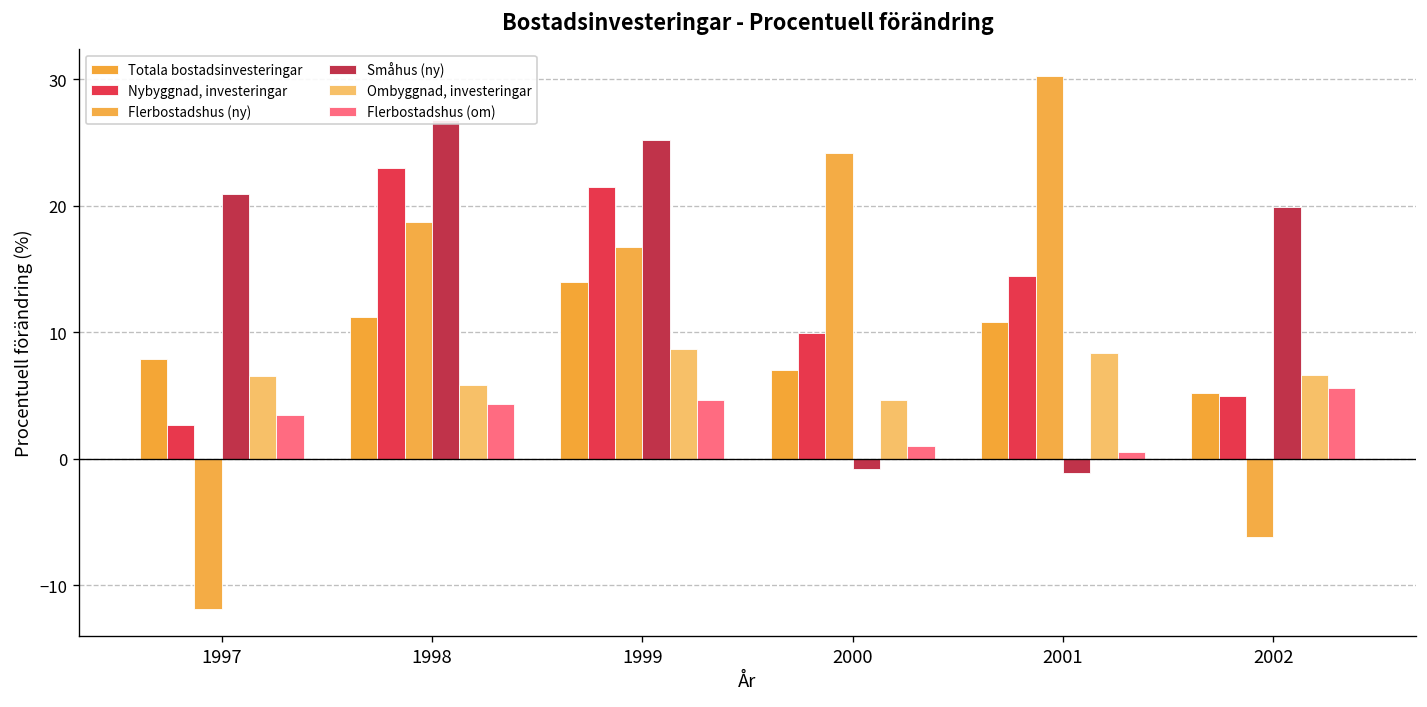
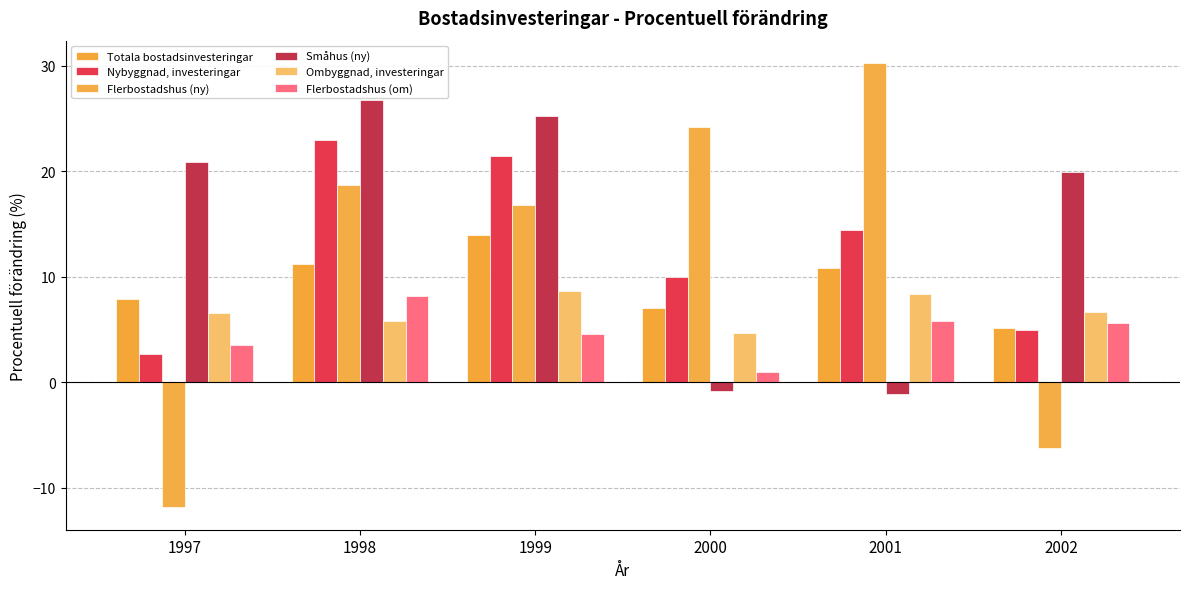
  {
    "Flerbostadshus (om)": {
      "1997": 3.5,
-     "1998": 4.3,
+     "1998": 8.2,
      "1999": 4.6,
      "2000": 1.0,
-     "2001": 0.5,
+     "2001": 5.8,
      "2002": 5.6
    }
  }
